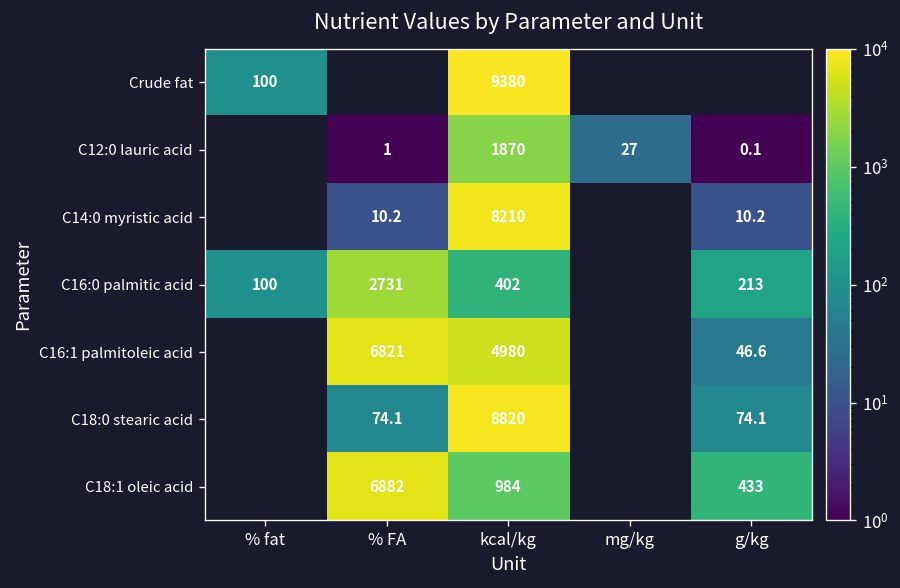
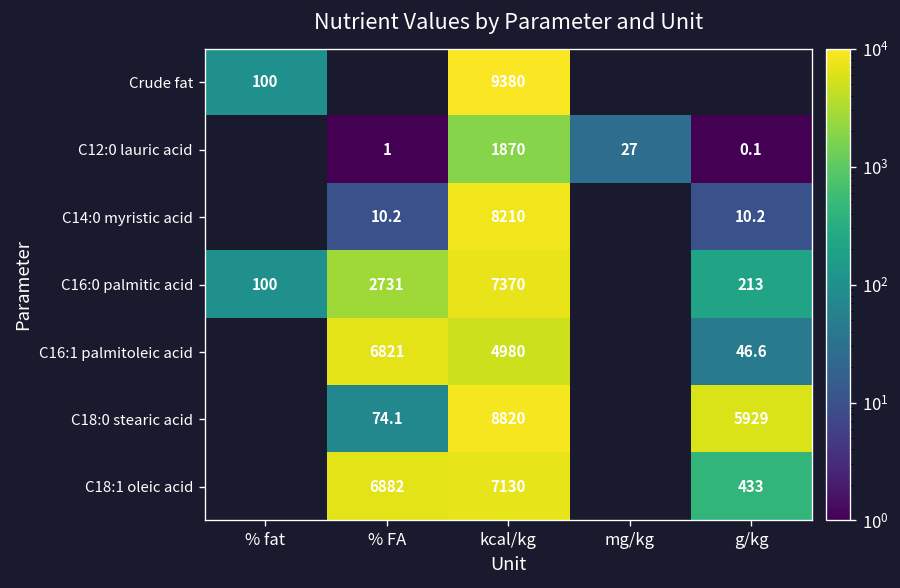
  {
    "Crude fat": {
      "% fat": 100,
      "kcal/kg": 9380
    },
    "C12:0 lauric acid": {
      "% FA": 1,
      "kcal/kg": 1870,
      "mg/kg": 27,
      "g/kg": 0.1
    },
    "C14:0 myristic acid": {
      "% FA": 10.2,
      "kcal/kg": 8210,
      "g/kg": 10.2
    },
    "C16:0 palmitic acid": {
      "% fat": 100,
      "% FA": 2731,
-     "kcal/kg": 402,
+     "kcal/kg": 7370,
      "g/kg": 213
    },
    "C16:1 palmitoleic acid": {
      "% FA": 6821,
      "kcal/kg": 4980,
      "g/kg": 46.6
    },
    "C18:0 stearic acid": {
      "% FA": 74.1,
      "kcal/kg": 8820,
-     "g/kg": 74.1
+     "g/kg": 5929
    },
    "C18:1 oleic acid": {
      "% FA": 6882,
-     "kcal/kg": 984,
+     "kcal/kg": 7130,
      "g/kg": 433
    }
  }
